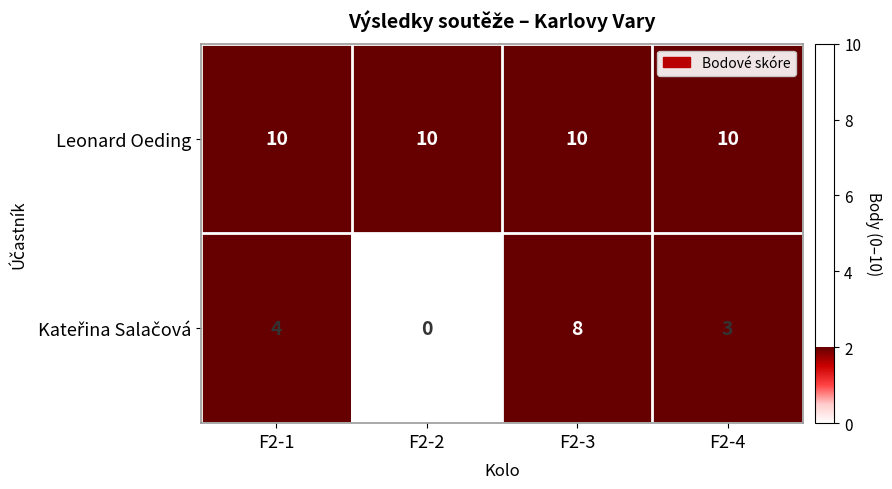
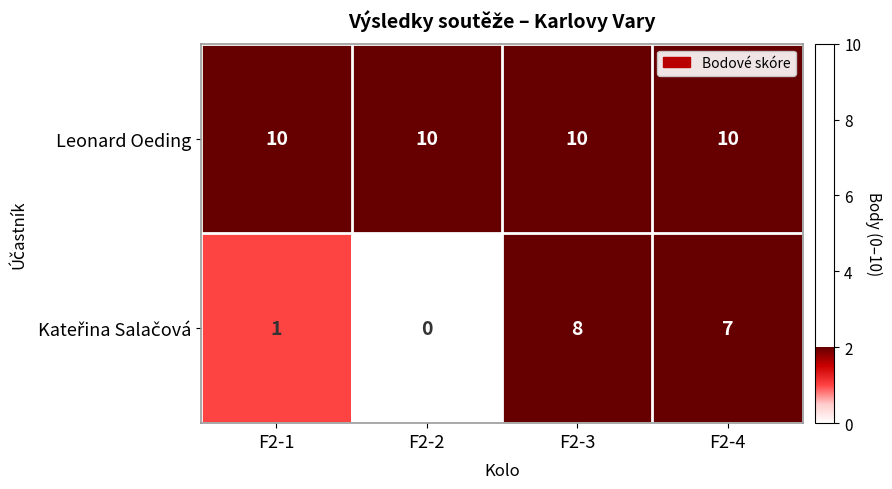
  {
    "Leonard Oeding": {
      "F2-1": 10,
      "F2-2": 10,
      "F2-3": 10,
      "F2-4": 10
    },
    "Kateřina Salačová": {
-     "F2-1": 4,
+     "F2-1": 1,
      "F2-2": 0,
      "F2-3": 8,
-     "F2-4": 3
+     "F2-4": 7
    }
  }
